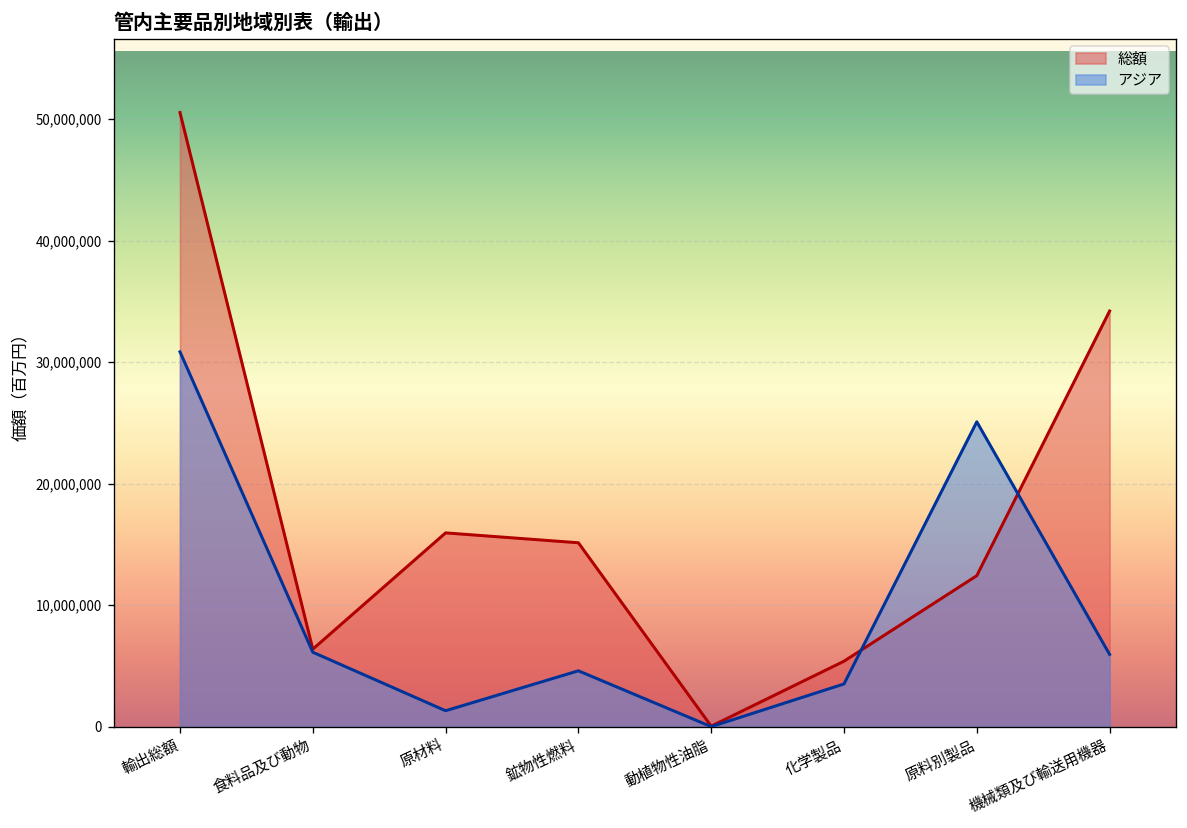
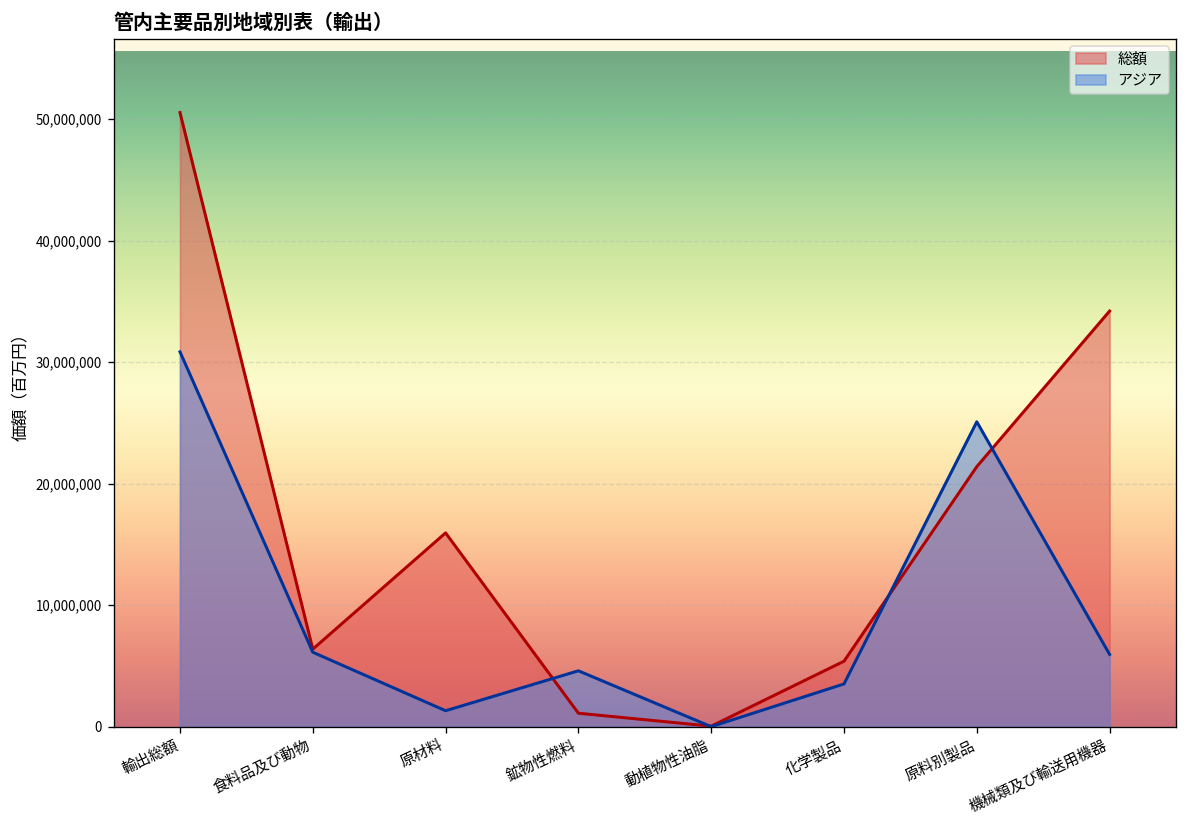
  {
    "総額": {
      "輸出総額": "50,500,000",
      "原材料": "16,000,000",
-     "鉱物性燃料": "15,100,000",
+     "鉱物性燃料": "1,100,000",
      "化学製品": "5,400,000",
-     "原料別製品": "12,400,000",
+     "原料別製品": "21,400,000",
      "機械類及び輸送用機器": "34,200,000"
    },
    "アジア": {
      "輸出総額": "30,900,000",
      "原材料": "1,300,000",
      "鉱物性燃料": "4,600,000",
      "化学製品": "3,500,000",
      "原料別製品": "25,100,000",
      "機械類及び輸送用機器": "6,000,000"
    }
  }
